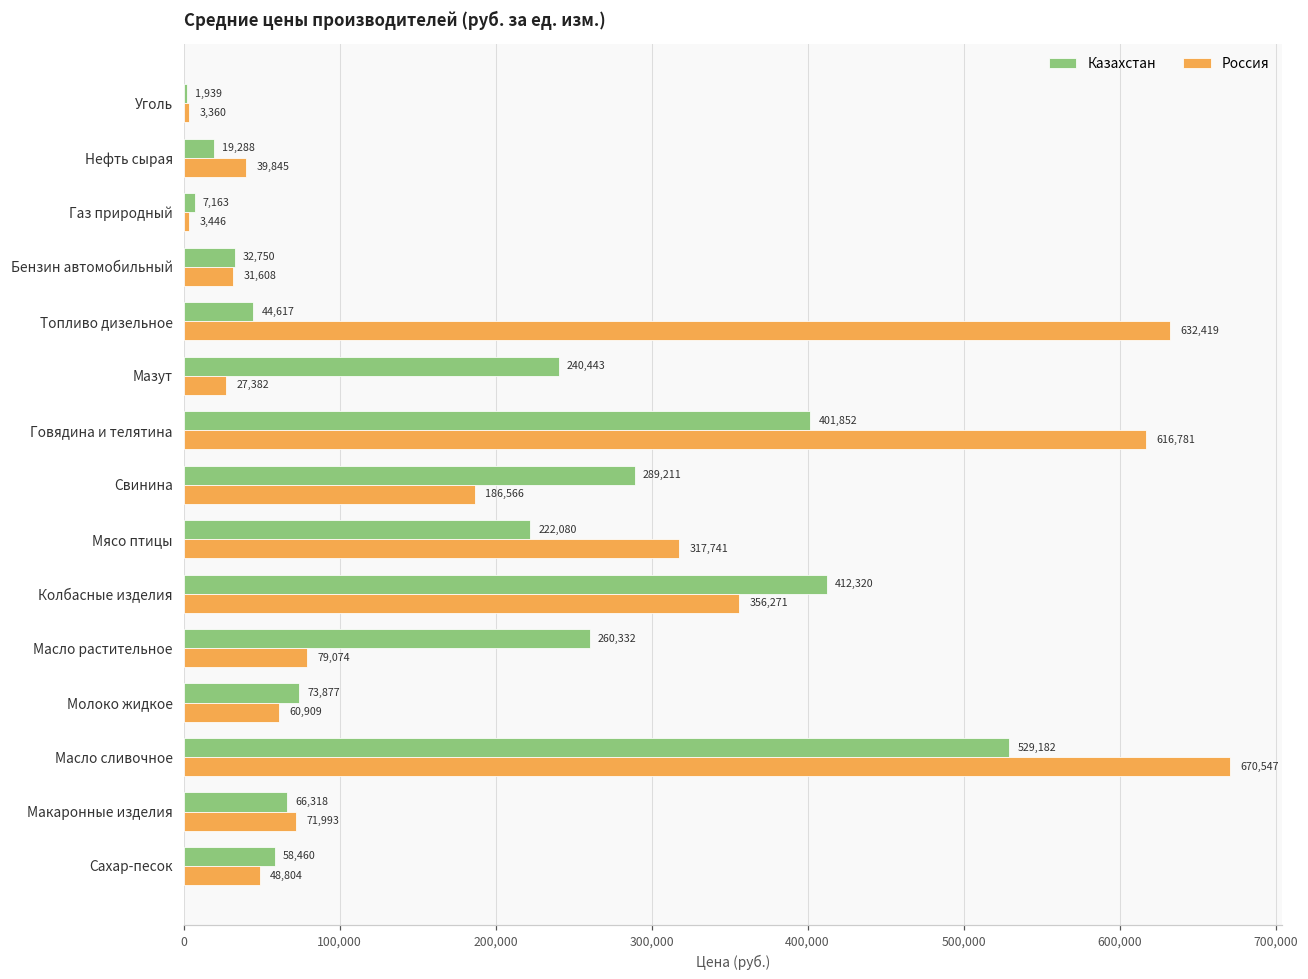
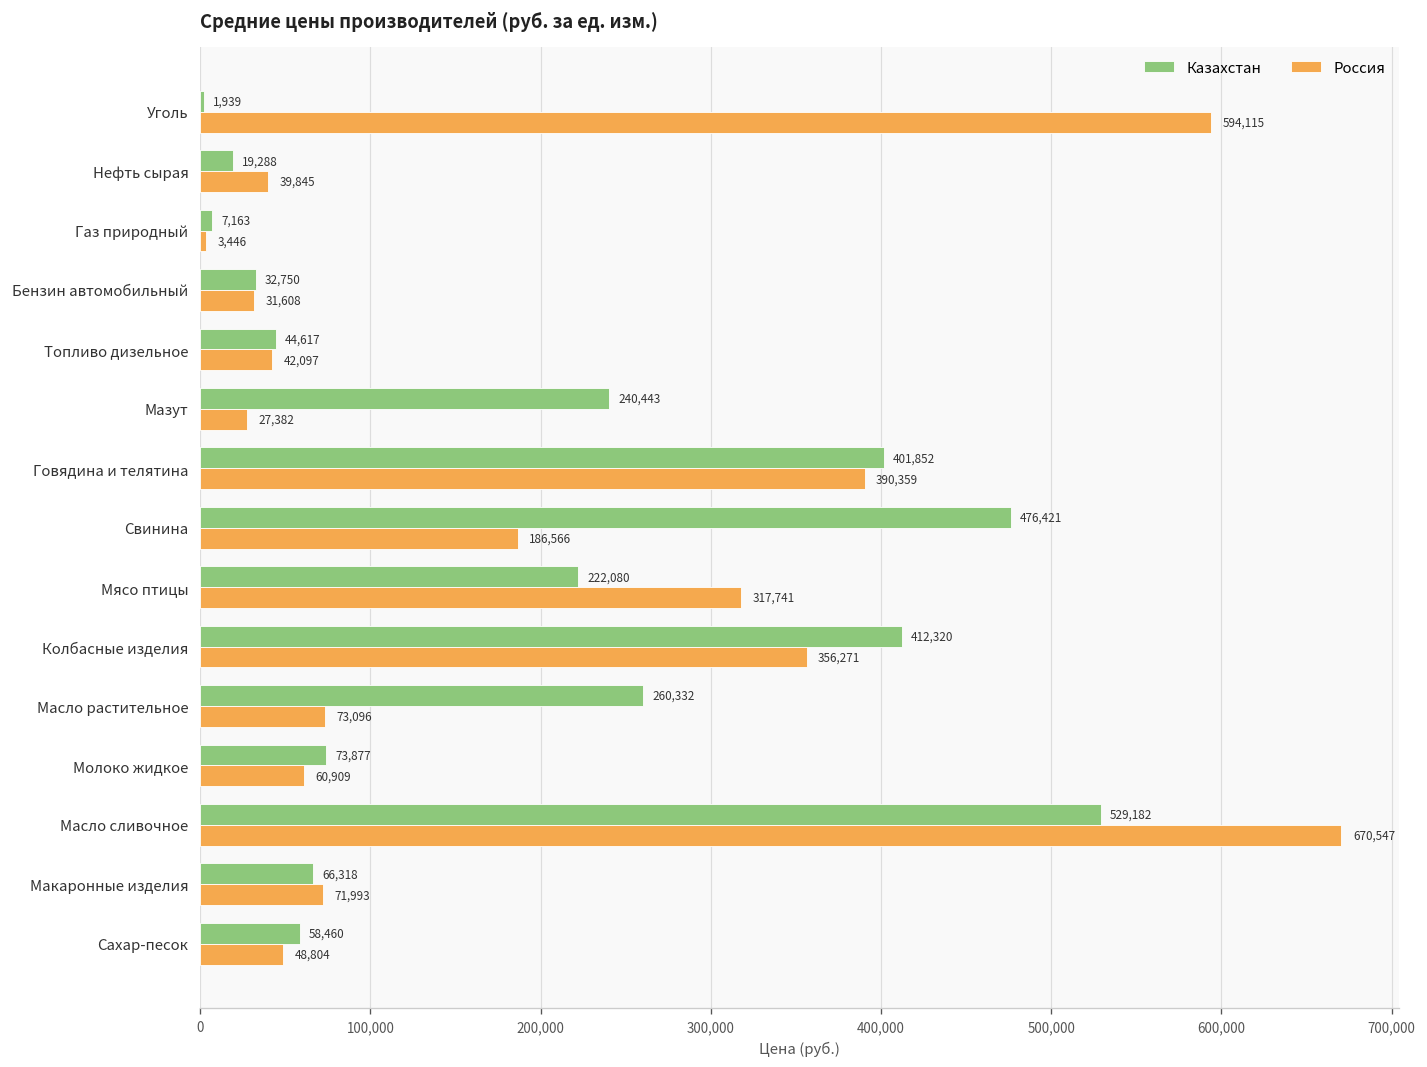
  {
    "Казахстан": {
      "Уголь": "1,939",
      "Нефть сырая": "19,288",
      "Газ природный": "7,163",
      "Бензин автомобильный": "32,750",
      "Топливо дизельное": "44,617",
      "Мазут": "240,443",
      "Говядина и телятина": "401,852",
-     "Свинина": "289,211",
+     "Свинина": "476,421",
      "Мясо птицы": "222,080",
      "Колбасные изделия": "412,320",
      "Масло растительное": "260,332",
      "Молоко жидкое": "73,877",
      "Масло сливочное": "529,182",
      "Макаронные изделия": "66,318",
      "Сахар-песок": "58,460"
    },
    "Россия": {
-     "Уголь": "3,360",
+     "Уголь": "594,115",
      "Нефть сырая": "39,845",
      "Газ природный": "3,446",
      "Бензин автомобильный": "31,608",
-     "Топливо дизельное": "632,419",
+     "Топливо дизельное": "42,097",
      "Мазут": "27,382",
-     "Говядина и телятина": "616,781",
+     "Говядина и телятина": "390,359",
      "Свинина": "186,566",
      "Мясо птицы": "317,741",
      "Колбасные изделия": "356,271",
-     "Масло растительное": "79,074",
+     "Масло растительное": "73,096",
      "Молоко жидкое": "60,909",
      "Масло сливочное": "670,547",
      "Макаронные изделия": "71,993",
      "Сахар-песок": "48,804"
    }
  }
